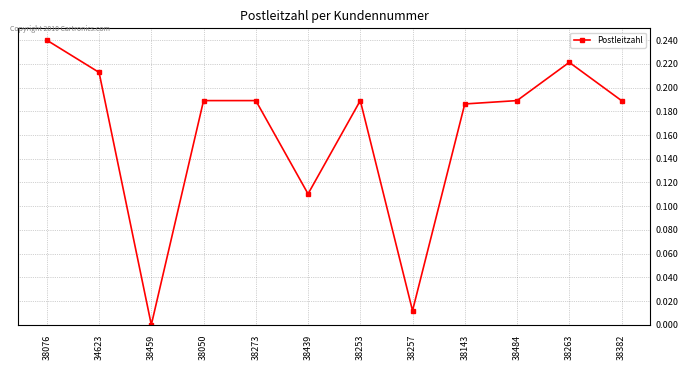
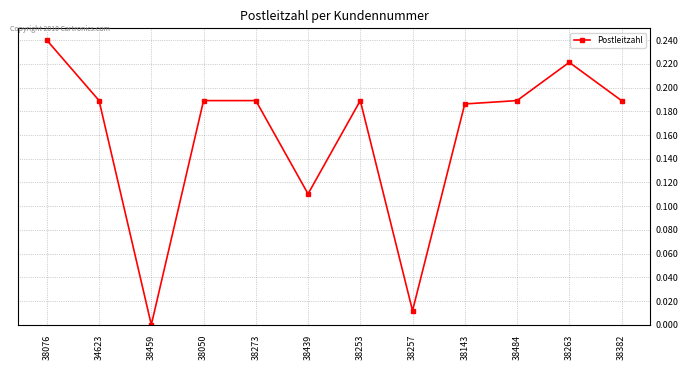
  {
    "38076": 0.240,
-   "34623": 0.213,
+   "34623": 0.189,
    "38459": 0.000,
    "38050": 0.189,
    "38273": 0.189,
    "38439": 0.110,
    "38253": 0.189,
    "38257": 0.012,
    "38143": 0.186,
    "38484": 0.189,
    "38263": 0.221,
    "38382": 0.189
  }
